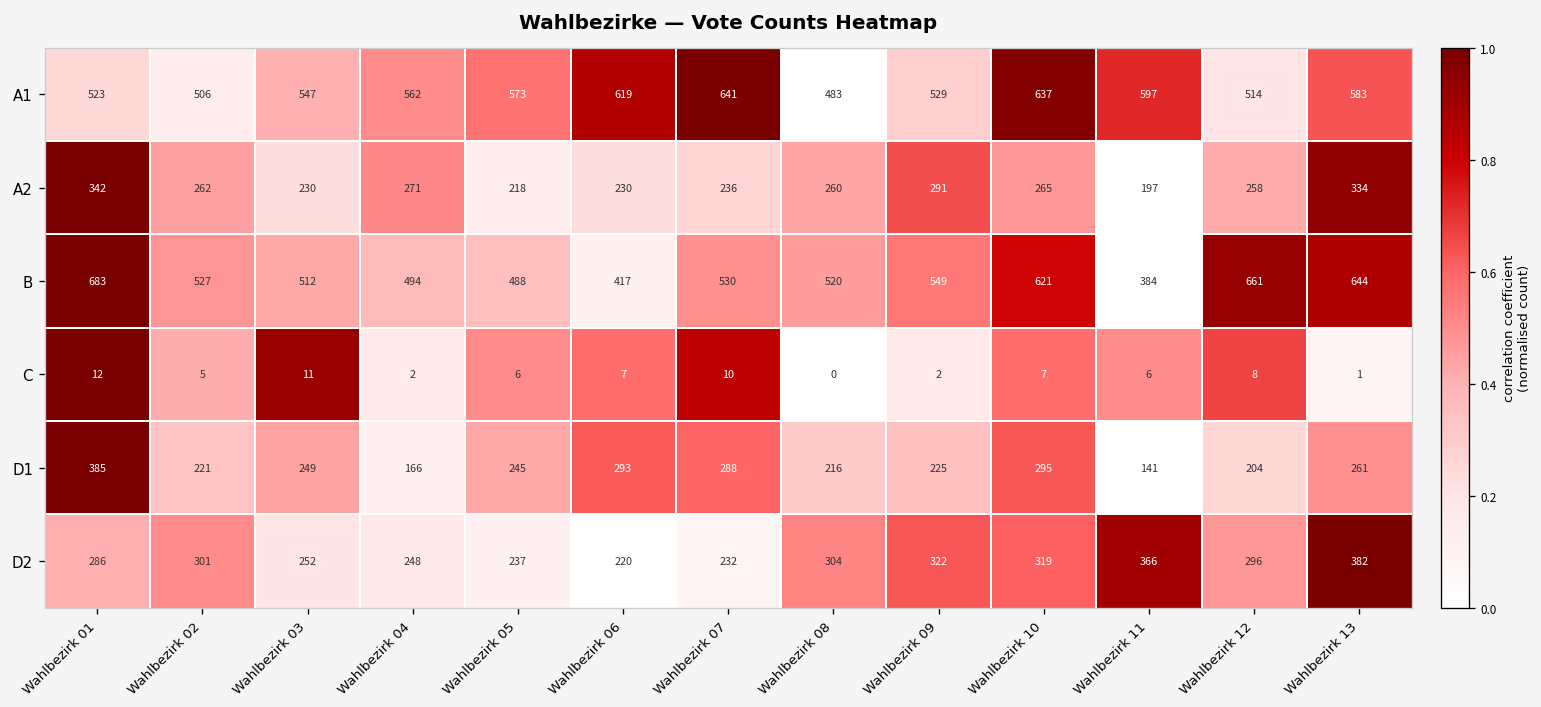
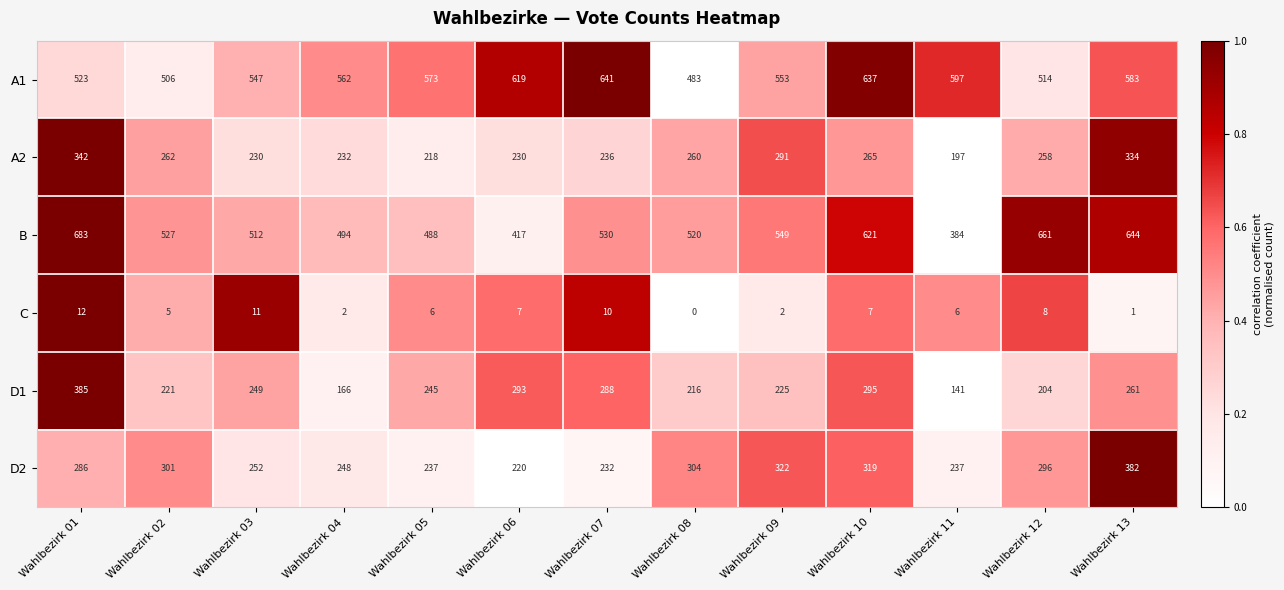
  {
    "A1": {
      "Wahlbezirk 01": 523,
      "Wahlbezirk 02": 506,
      "Wahlbezirk 03": 547,
      "Wahlbezirk 04": 562,
      "Wahlbezirk 05": 573,
      "Wahlbezirk 06": 619,
      "Wahlbezirk 07": 641,
      "Wahlbezirk 08": 483,
-     "Wahlbezirk 09": 529,
+     "Wahlbezirk 09": 553,
      "Wahlbezirk 10": 637,
      "Wahlbezirk 11": 597,
      "Wahlbezirk 12": 514,
      "Wahlbezirk 13": 583
    },
    "A2": {
      "Wahlbezirk 01": 342,
      "Wahlbezirk 02": 262,
      "Wahlbezirk 03": 230,
-     "Wahlbezirk 04": 271,
+     "Wahlbezirk 04": 232,
      "Wahlbezirk 05": 218,
      "Wahlbezirk 06": 230,
      "Wahlbezirk 07": 236,
      "Wahlbezirk 08": 260,
      "Wahlbezirk 09": 291,
      "Wahlbezirk 10": 265,
      "Wahlbezirk 11": 197,
      "Wahlbezirk 12": 258,
      "Wahlbezirk 13": 334
    },
    "B": {
      "Wahlbezirk 01": 683,
      "Wahlbezirk 02": 527,
      "Wahlbezirk 03": 512,
      "Wahlbezirk 04": 494,
      "Wahlbezirk 05": 488,
      "Wahlbezirk 06": 417,
      "Wahlbezirk 07": 530,
      "Wahlbezirk 08": 520,
      "Wahlbezirk 09": 549,
      "Wahlbezirk 10": 621,
      "Wahlbezirk 11": 384,
      "Wahlbezirk 12": 661,
      "Wahlbezirk 13": 644
    },
    "C": {
      "Wahlbezirk 01": 12,
      "Wahlbezirk 02": 5,
      "Wahlbezirk 03": 11,
      "Wahlbezirk 04": 2,
      "Wahlbezirk 05": 6,
      "Wahlbezirk 06": 7,
      "Wahlbezirk 07": 10,
      "Wahlbezirk 08": 0,
      "Wahlbezirk 09": 2,
      "Wahlbezirk 10": 7,
      "Wahlbezirk 11": 6,
      "Wahlbezirk 12": 8,
      "Wahlbezirk 13": 1
    },
    "D1": {
      "Wahlbezirk 01": 385,
      "Wahlbezirk 02": 221,
      "Wahlbezirk 03": 249,
      "Wahlbezirk 04": 166,
      "Wahlbezirk 05": 245,
      "Wahlbezirk 06": 293,
      "Wahlbezirk 07": 288,
      "Wahlbezirk 08": 216,
      "Wahlbezirk 09": 225,
      "Wahlbezirk 10": 295,
      "Wahlbezirk 11": 141,
      "Wahlbezirk 12": 204,
      "Wahlbezirk 13": 261
    },
    "D2": {
      "Wahlbezirk 01": 286,
      "Wahlbezirk 02": 301,
      "Wahlbezirk 03": 252,
      "Wahlbezirk 04": 248,
      "Wahlbezirk 05": 237,
      "Wahlbezirk 06": 220,
      "Wahlbezirk 07": 232,
      "Wahlbezirk 08": 304,
      "Wahlbezirk 09": 322,
      "Wahlbezirk 10": 319,
-     "Wahlbezirk 11": 366,
+     "Wahlbezirk 11": 237,
      "Wahlbezirk 12": 296,
      "Wahlbezirk 13": 382
    }
  }
